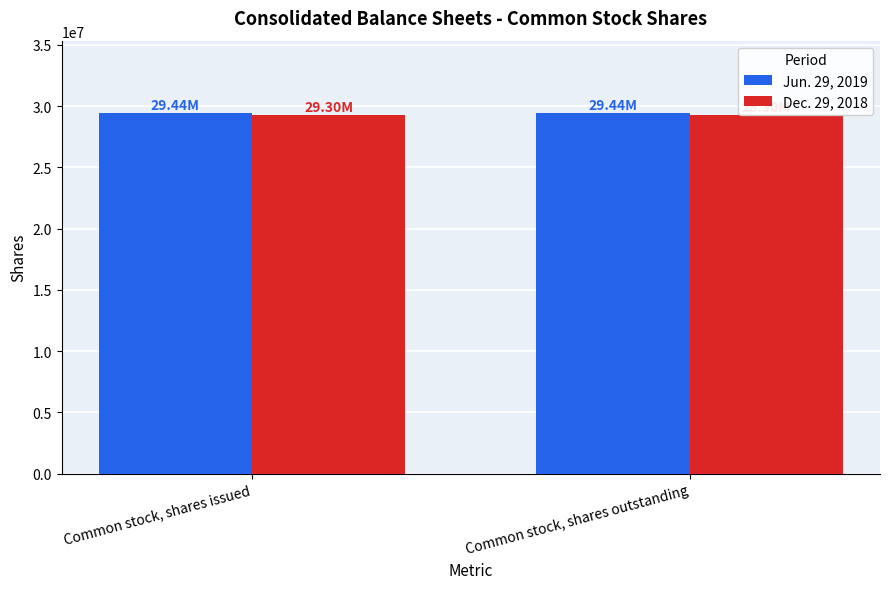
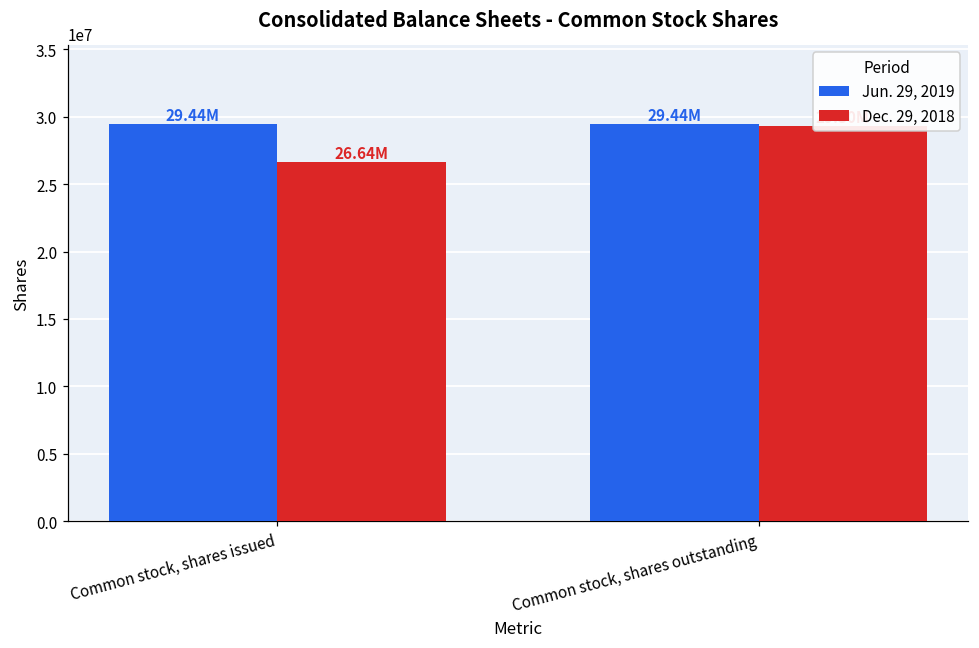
  {
    "Jun. 29, 2019": {
      "Common stock, shares issued": "29.44M",
      "Common stock, shares outstanding": "29.44M"
    },
    "Dec. 29, 2018": {
-     "Common stock, shares issued": "29.30M"
+     "Common stock, shares issued": "26.64M"
    }
  }
